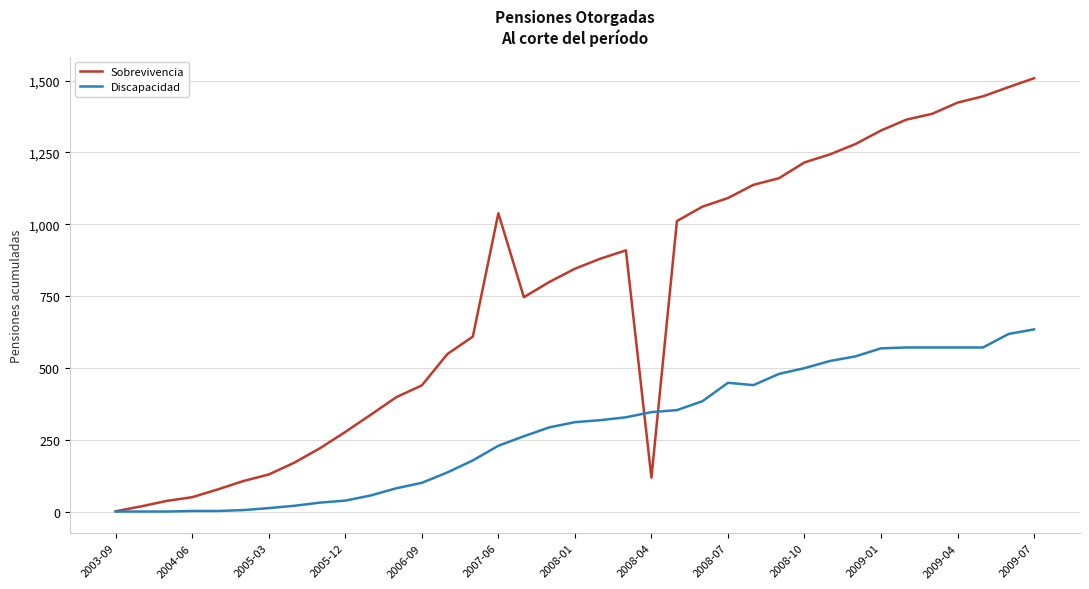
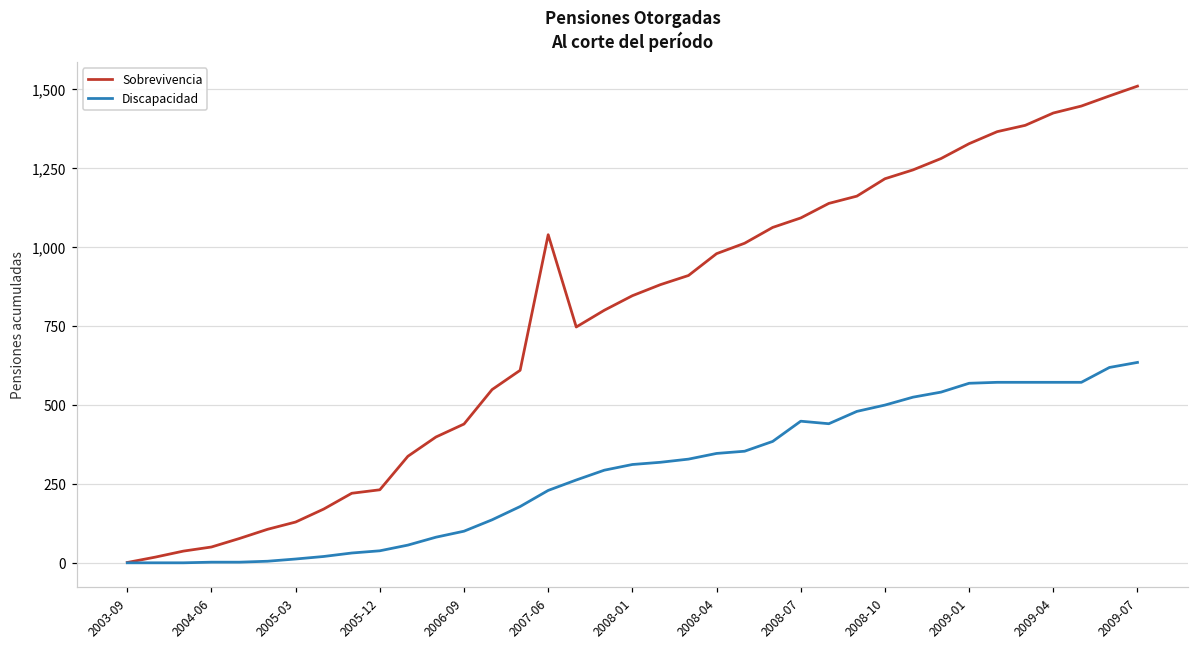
  {
    "Sobrevivencia": {
      "2004-06": "50",
      "2005-03": "130",
-     "2005-12": "280",
+     "2005-12": "230",
      "2006-09": "440",
      "2007-06": "1,040",
      "2008-01": "850",
-     "2008-04": "120",
+     "2008-04": "980",
      "2008-07": "1,090",
      "2008-10": "1,220",
      "2009-01": "1,330",
      "2009-04": "1,420",
      "2009-07": "1,510"
    },
    "Discapacidad": {
      "2004-06": "0",
      "2005-03": "10",
      "2005-12": "40",
      "2006-09": "100",
      "2007-06": "230",
      "2008-01": "310",
      "2008-04": "350",
      "2008-07": "450",
      "2008-10": "500",
      "2009-01": "570",
      "2009-04": "570",
      "2009-07": "630"
    }
  }
